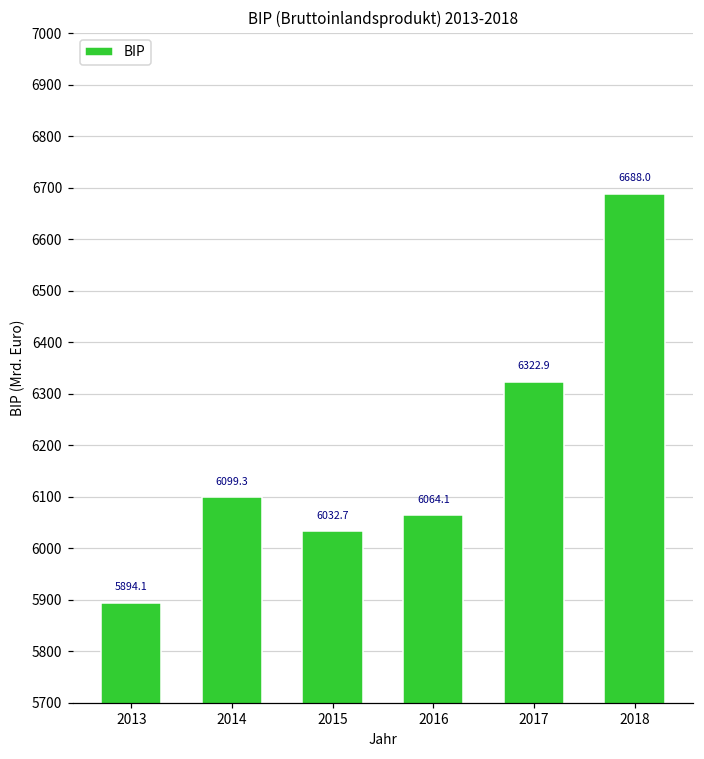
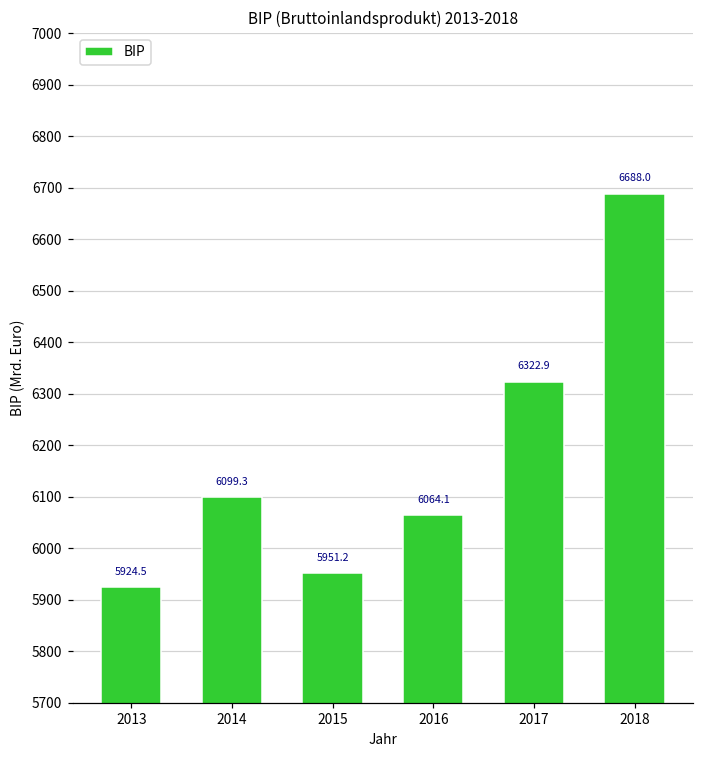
  {
-   "2013": 5894.1,
+   "2013": 5924.5,
    "2014": 6099.3,
-   "2015": 6032.7,
+   "2015": 5951.2,
    "2016": 6064.1,
    "2017": 6322.9,
    "2018": 6688.0
  }
